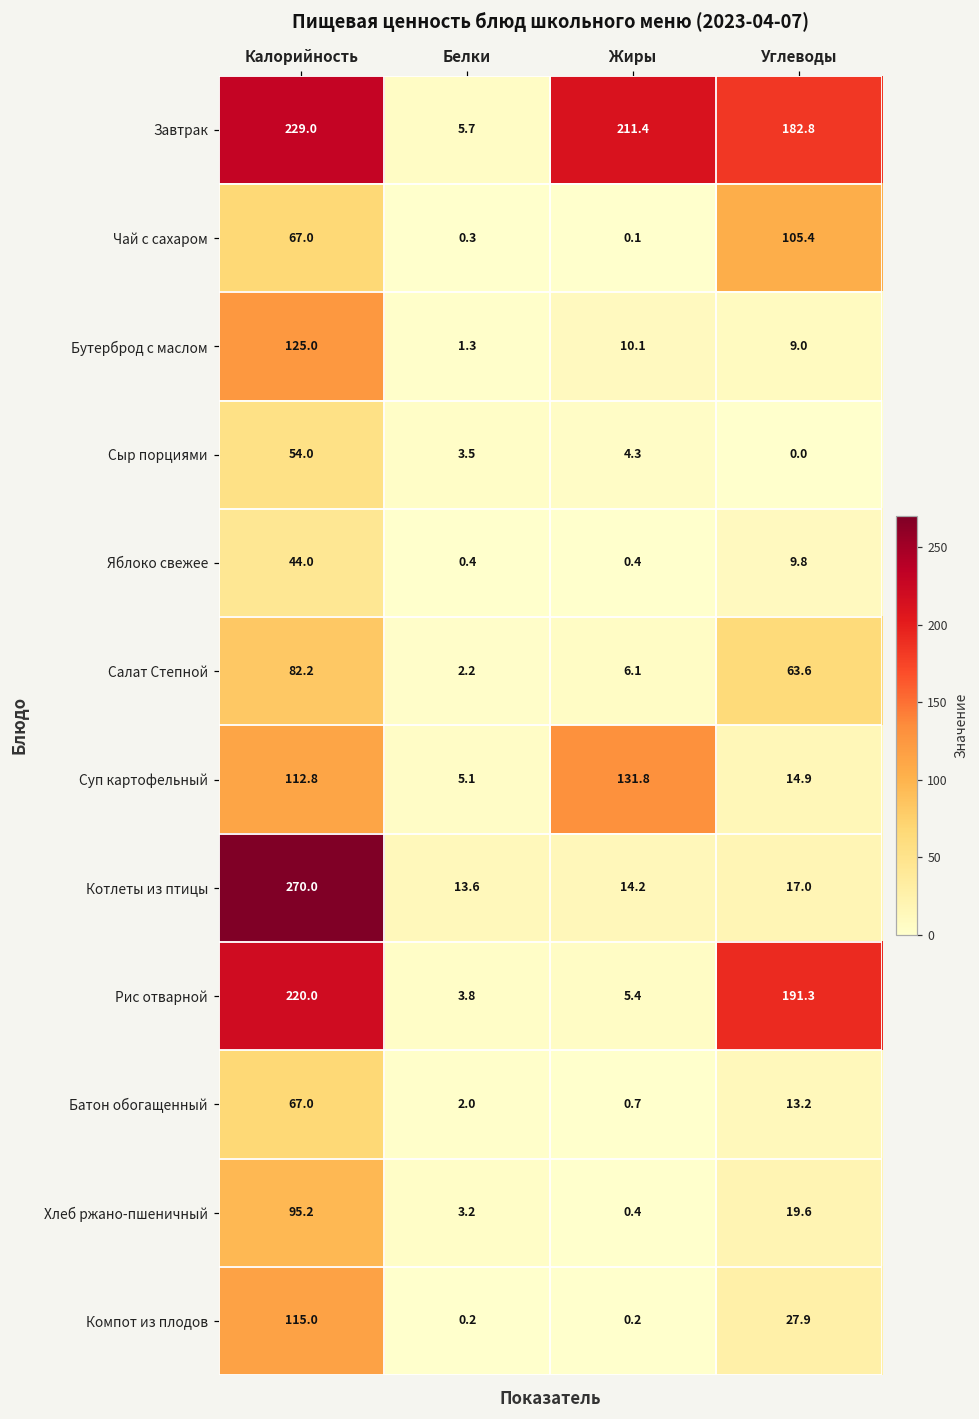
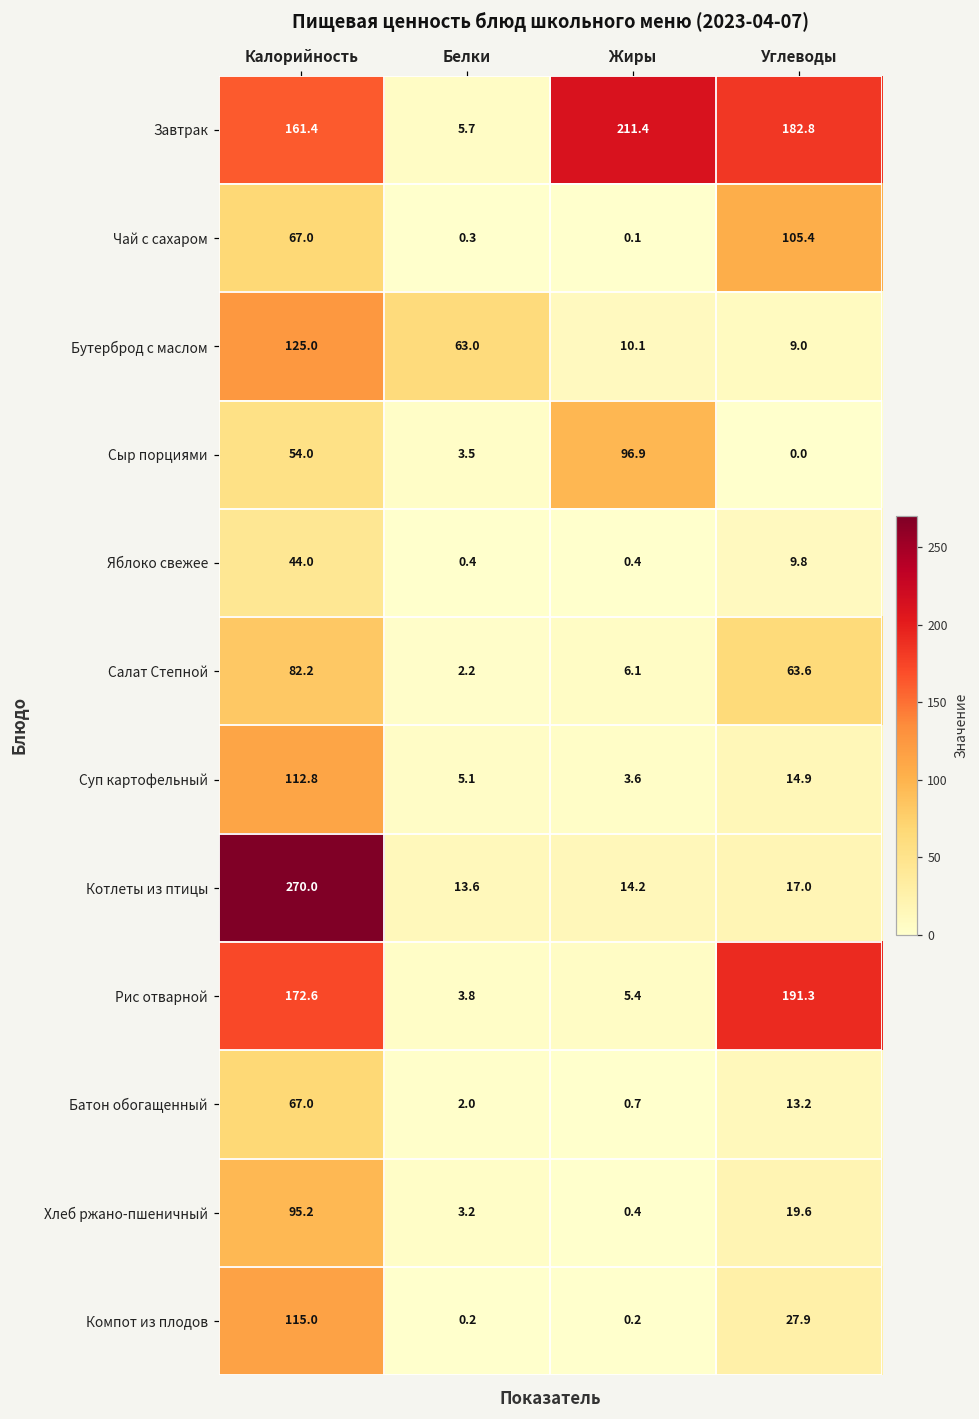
  {
    "Завтрак": {
-     "Калорийность": 229.0,
+     "Калорийность": 161.4,
      "Белки": 5.7,
      "Жиры": 211.4,
      "Углеводы": 182.8
    },
    "Чай с сахаром": {
      "Калорийность": 67.0,
      "Белки": 0.3,
      "Жиры": 0.1,
      "Углеводы": 105.4
    },
    "Бутерброд с маслом": {
      "Калорийность": 125.0,
-     "Белки": 1.3,
+     "Белки": 63.0,
      "Жиры": 10.1,
      "Углеводы": 9.0
    },
    "Сыр порциями": {
      "Калорийность": 54.0,
      "Белки": 3.5,
-     "Жиры": 4.3,
+     "Жиры": 96.9,
      "Углеводы": 0.0
    },
    "Яблоко свежее": {
      "Калорийность": 44.0,
      "Белки": 0.4,
      "Жиры": 0.4,
      "Углеводы": 9.8
    },
    "Салат Степной": {
      "Калорийность": 82.2,
      "Белки": 2.2,
      "Жиры": 6.1,
      "Углеводы": 63.6
    },
    "Суп картофельный": {
      "Калорийность": 112.8,
      "Белки": 5.1,
-     "Жиры": 131.8,
+     "Жиры": 3.6,
      "Углеводы": 14.9
    },
    "Котлеты из птицы": {
      "Калорийность": 270.0,
      "Белки": 13.6,
      "Жиры": 14.2,
      "Углеводы": 17.0
    },
    "Рис отварной": {
-     "Калорийность": 220.0,
+     "Калорийность": 172.6,
      "Белки": 3.8,
      "Жиры": 5.4,
      "Углеводы": 191.3
    },
    "Батон обогащенный": {
      "Калорийность": 67.0,
      "Белки": 2.0,
      "Жиры": 0.7,
      "Углеводы": 13.2
    },
    "Хлеб ржано-пшеничный": {
      "Калорийность": 95.2,
      "Белки": 3.2,
      "Жиры": 0.4,
      "Углеводы": 19.6
    },
    "Компот из плодов": {
      "Калорийность": 115.0,
      "Белки": 0.2,
      "Жиры": 0.2,
      "Углеводы": 27.9
    }
  }
